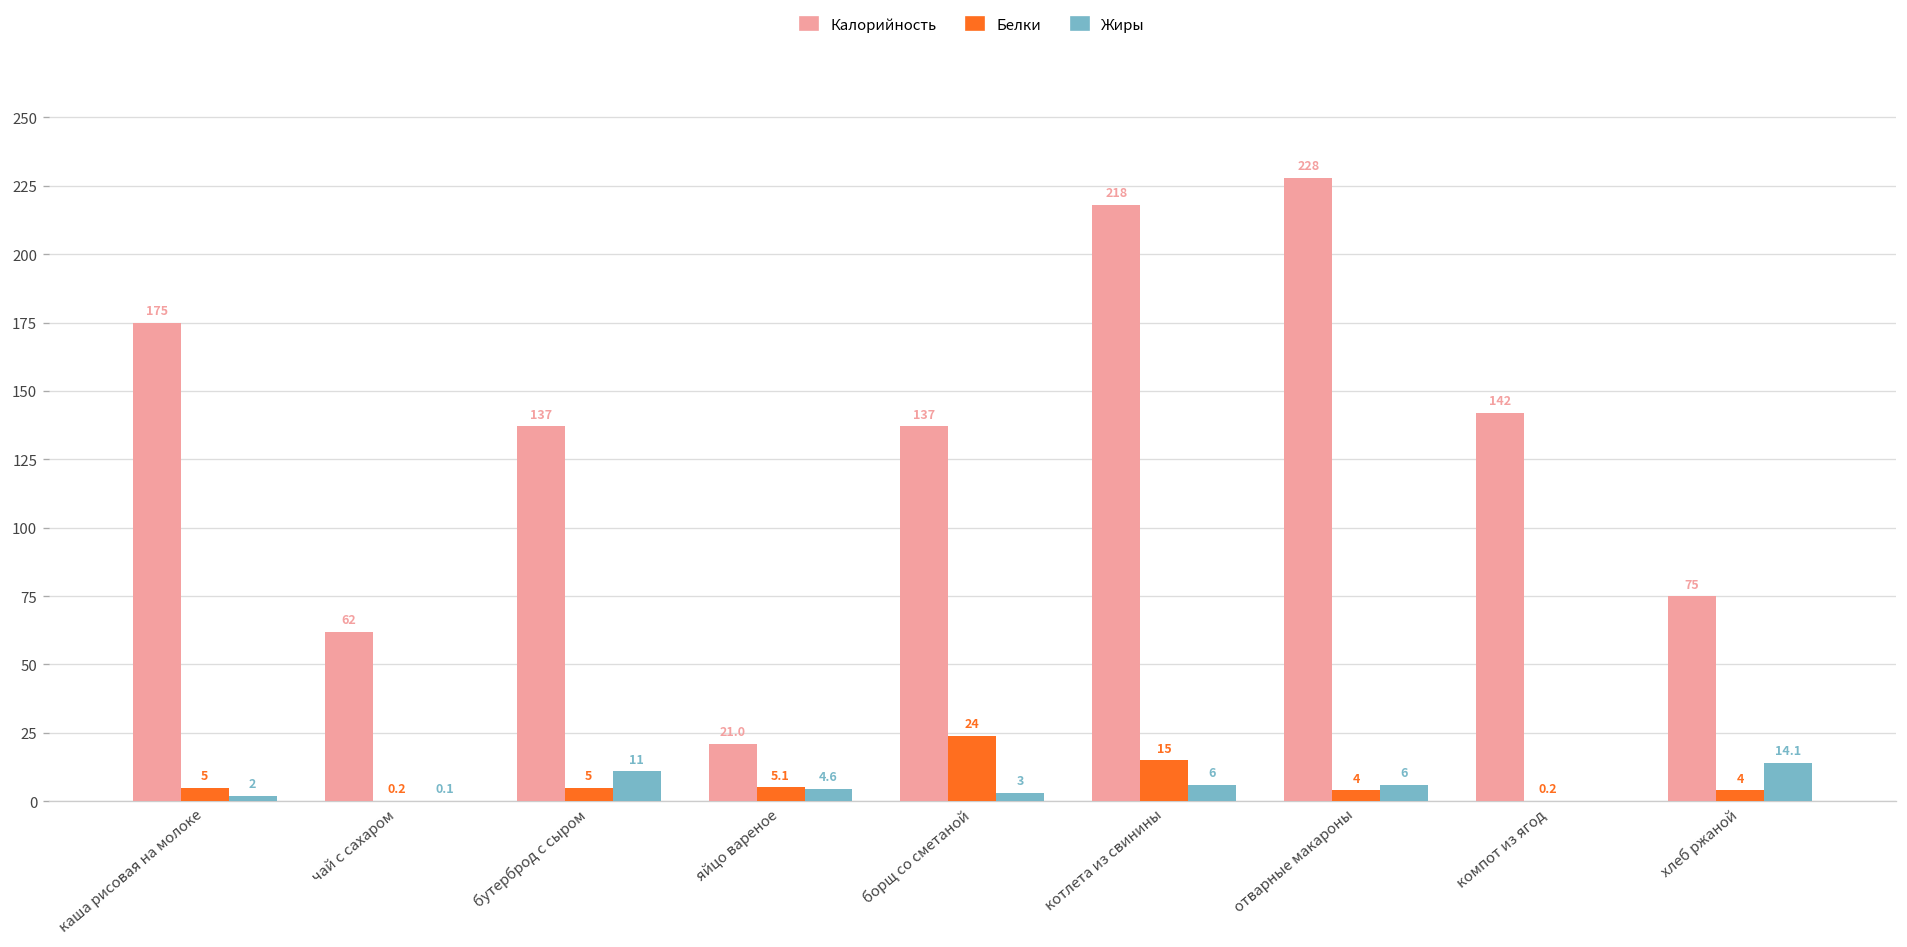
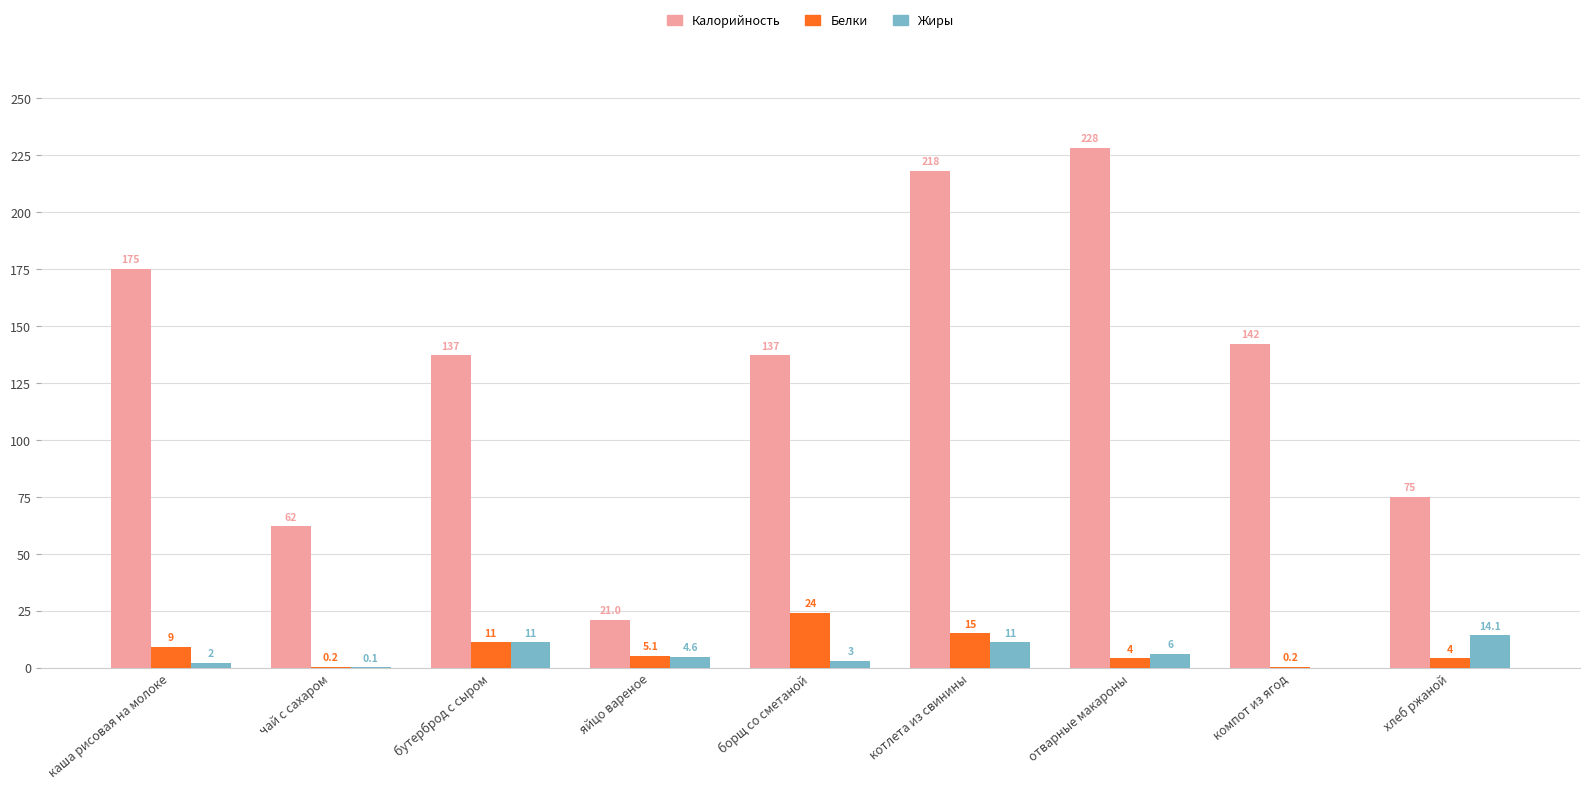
  {
    "Калорийность": {
      "каша рисовая на молоке": 175,
      "чай с сахаром": 62,
      "бутерброд с сыром": 137,
      "яйцо вареное": 21.0,
      "борщ со сметаной": 137,
      "котлета из свинины": 218,
      "отварные макароны": 228,
      "компот из ягод": 142,
      "хлеб ржаной": 75
    },
    "Белки": {
-     "каша рисовая на молоке": 5,
+     "каша рисовая на молоке": 9,
      "чай с сахаром": 0.2,
-     "бутерброд с сыром": 5,
+     "бутерброд с сыром": 11,
      "яйцо вареное": 5.1,
      "борщ со сметаной": 24,
      "котлета из свинины": 15,
      "отварные макароны": 4,
      "компот из ягод": 0.2,
      "хлеб ржаной": 4
    },
    "Жиры": {
      "каша рисовая на молоке": 2,
      "чай с сахаром": 0.1,
      "бутерброд с сыром": 11,
      "яйцо вареное": 4.6,
      "борщ со сметаной": 3,
-     "котлета из свинины": 6,
+     "котлета из свинины": 11,
      "отварные макароны": 6,
      "хлеб ржаной": 14.1
    }
  }
